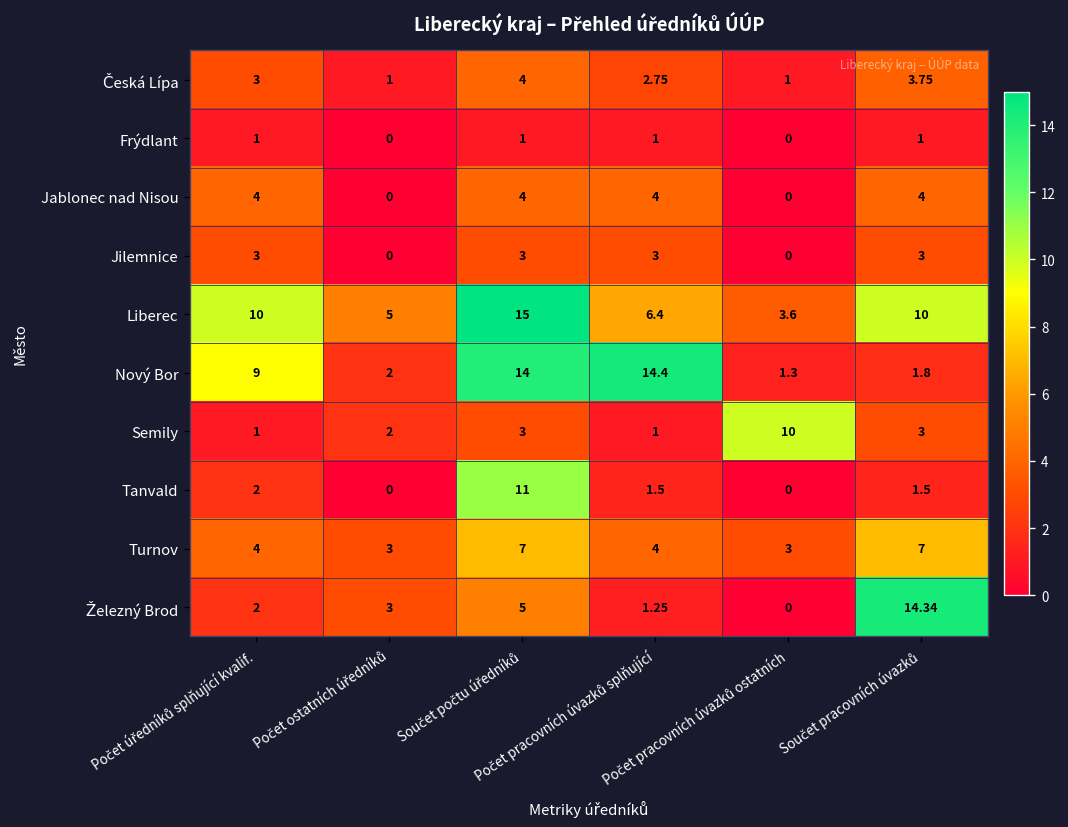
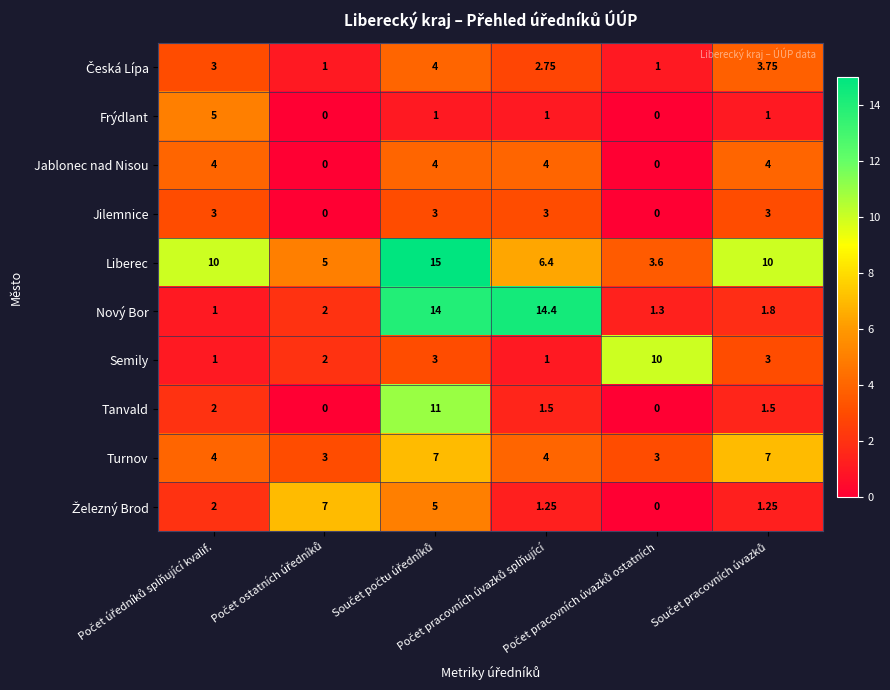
  {
    "Česká Lípa": {
      "Počet úředníků splňující kvalif.": 3,
      "Počet ostatních úředníků": 1,
      "Součet počtu úředníků": 4,
      "Počet pracovních úvazků splňující": 2.75,
      "Počet pracovních úvazků ostatních": 1
    },
    "Frýdlant": {
-     "Počet úředníků splňující kvalif.": 1,
+     "Počet úředníků splňující kvalif.": 5,
      "Počet ostatních úředníků": 0,
      "Součet počtu úředníků": 1,
      "Počet pracovních úvazků splňující": 1,
      "Počet pracovních úvazků ostatních": 0,
      "Součet pracovních úvazků": 1
    },
    "Jablonec nad Nisou": {
      "Počet úředníků splňující kvalif.": 4,
      "Počet ostatních úředníků": 0,
      "Součet počtu úředníků": 4,
      "Počet pracovních úvazků splňující": 4,
      "Počet pracovních úvazků ostatních": 0,
      "Součet pracovních úvazků": 4
    },
    "Jilemnice": {
      "Počet úředníků splňující kvalif.": 3,
      "Počet ostatních úředníků": 0,
      "Součet počtu úředníků": 3,
      "Počet pracovních úvazků splňující": 3,
      "Počet pracovních úvazků ostatních": 0,
      "Součet pracovních úvazků": 3
    },
    "Liberec": {
      "Počet úředníků splňující kvalif.": 10,
      "Počet ostatních úředníků": 5,
      "Součet počtu úředníků": 15,
      "Počet pracovních úvazků splňující": 6.4,
      "Počet pracovních úvazků ostatních": 3.6,
      "Součet pracovních úvazků": 10
    },
    "Nový Bor": {
-     "Počet úředníků splňující kvalif.": 9,
+     "Počet úředníků splňující kvalif.": 1,
      "Počet ostatních úředníků": 2,
      "Součet počtu úředníků": 14,
      "Počet pracovních úvazků splňující": 14.4,
      "Počet pracovních úvazků ostatních": 1.3,
      "Součet pracovních úvazků": 1.8
    },
    "Semily": {
      "Počet úředníků splňující kvalif.": 1,
      "Počet ostatních úředníků": 2,
      "Součet počtu úředníků": 3,
      "Počet pracovních úvazků splňující": 1,
      "Počet pracovních úvazků ostatních": 10,
      "Součet pracovních úvazků": 3
    },
    "Tanvald": {
      "Počet úředníků splňující kvalif.": 2,
      "Počet ostatních úředníků": 0,
      "Součet počtu úředníků": 11,
      "Počet pracovních úvazků splňující": 1.5,
      "Počet pracovních úvazků ostatních": 0,
      "Součet pracovních úvazků": 1.5
    },
    "Turnov": {
      "Počet úředníků splňující kvalif.": 4,
      "Počet ostatních úředníků": 3,
      "Součet počtu úředníků": 7,
      "Počet pracovních úvazků splňující": 4,
      "Počet pracovních úvazků ostatních": 3,
      "Součet pracovních úvazků": 7
    },
    "Železný Brod": {
      "Počet úředníků splňující kvalif.": 2,
-     "Počet ostatních úředníků": 3,
+     "Počet ostatních úředníků": 7,
      "Součet počtu úředníků": 5,
      "Počet pracovních úvazků splňující": 1.25,
      "Počet pracovních úvazků ostatních": 0,
-     "Součet pracovních úvazků": 14.34
+     "Součet pracovních úvazků": 1.25
    }
  }
